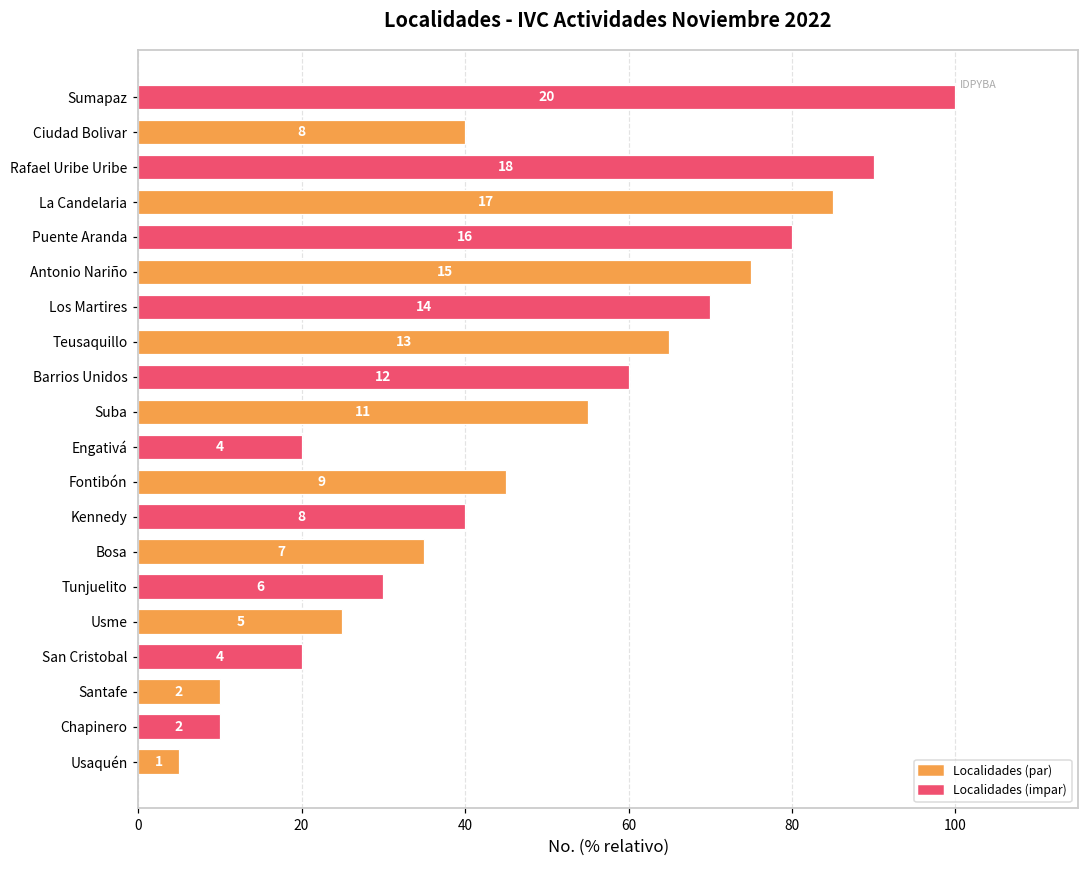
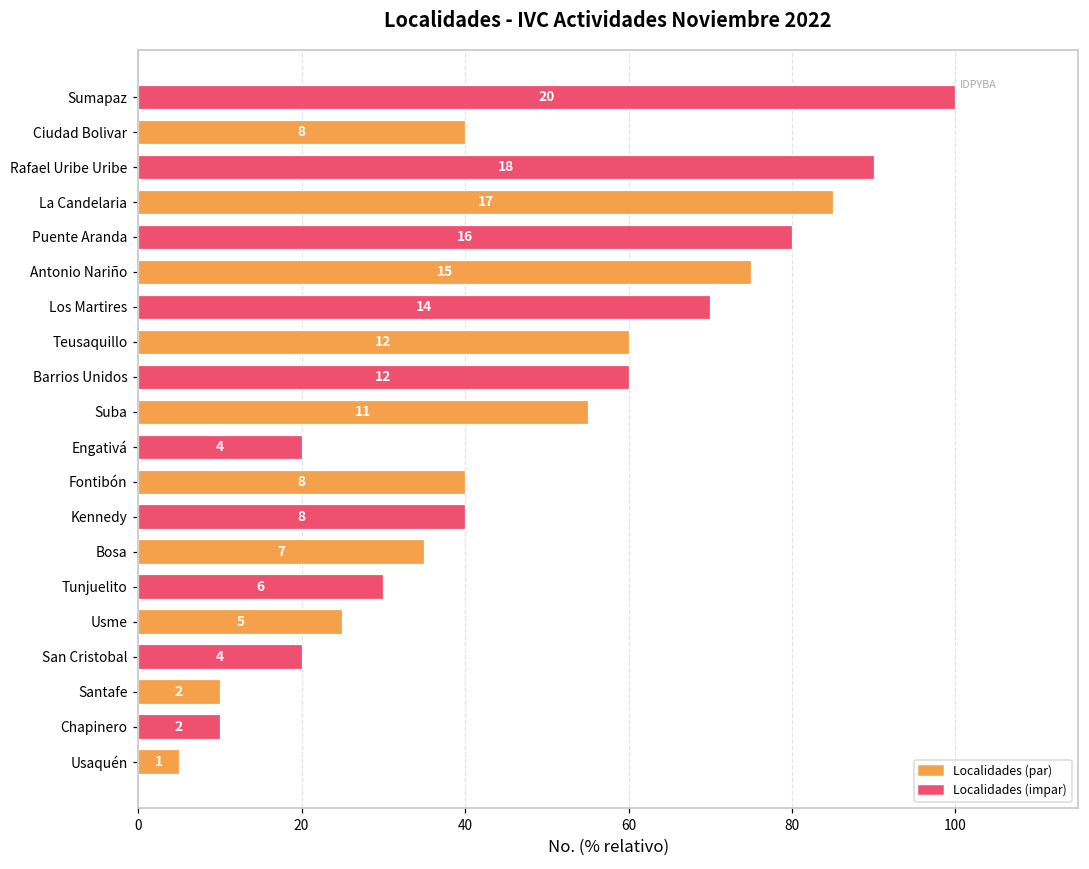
  {
-   "Teusaquillo": 13,
-   "Fontibón": 9
+   "Teusaquillo": 12,
+   "Fontibón": 8
  }
